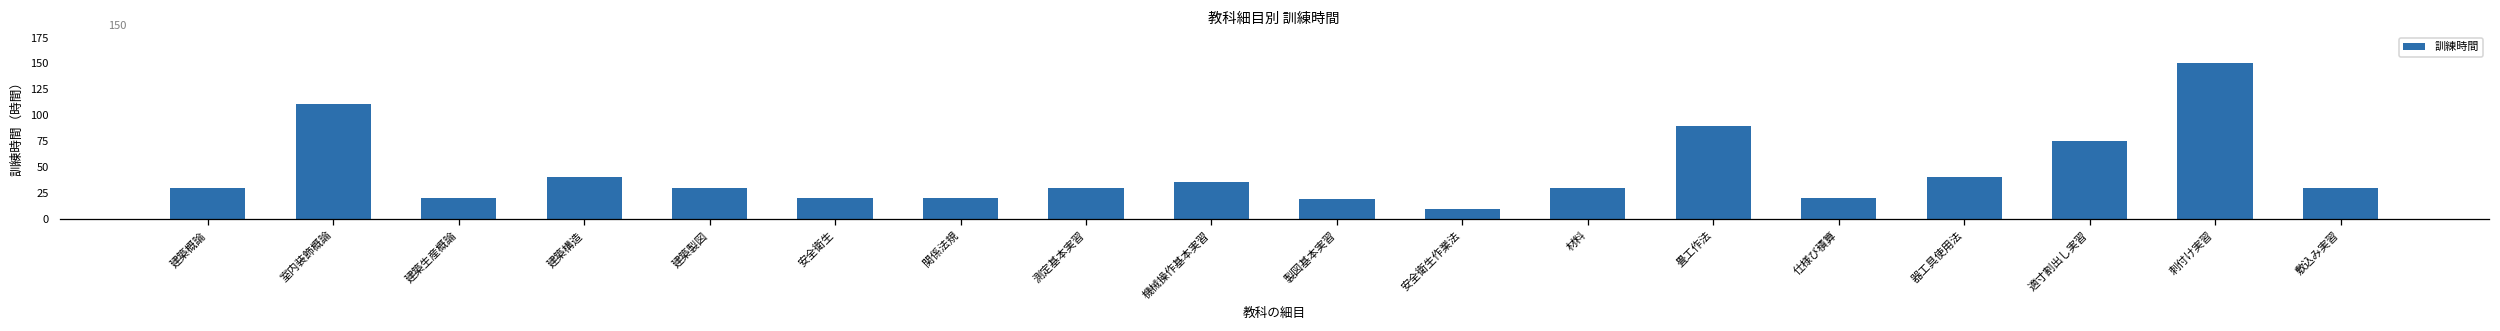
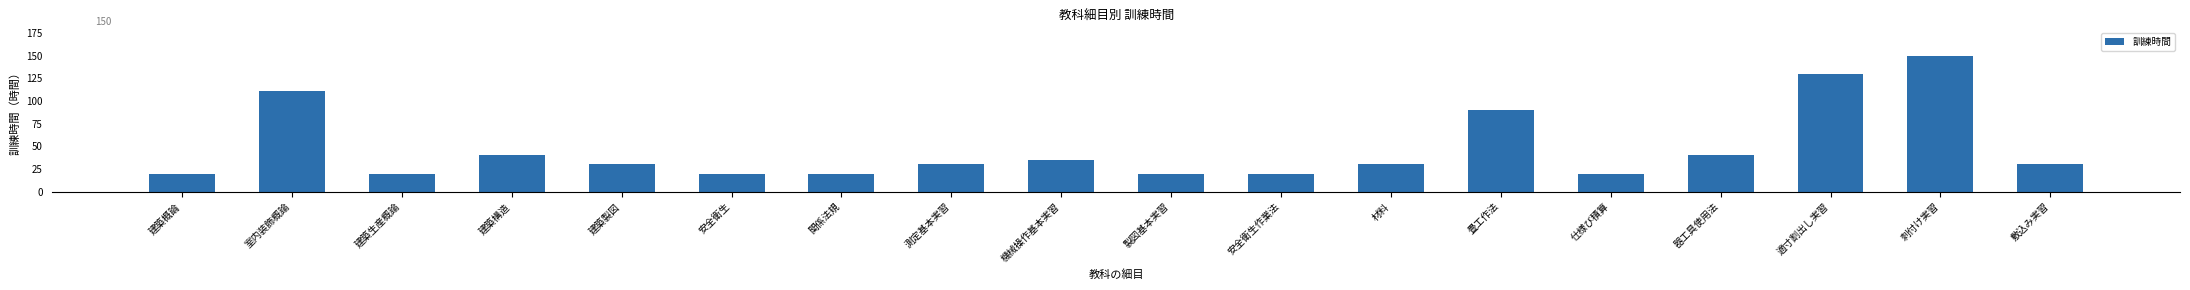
  {
-   "建築概論": 30,
+   "建築概論": 20,
    "室内装飾概論": 110,
    "建築生産概論": 20,
    "建築構造": 40,
    "建築製図": 30,
    "安全衛生": 20,
    "関係法規": 20,
    "測定基本実習": 30,
    "機械操作基本実習": 40,
    "製図基本実習": 20,
-   "安全衛生作業法": 10,
+   "安全衛生作業法": 20,
    "材料": 30,
    "畳工作法": 90,
    "仕様び積算": 20,
    "器工具使用法": 40,
-   "適寸割出し実習": 80,
+   "適寸割出し実習": 130,
    "刺付け実習": 150,
    "敷込み実習": 30
  }
